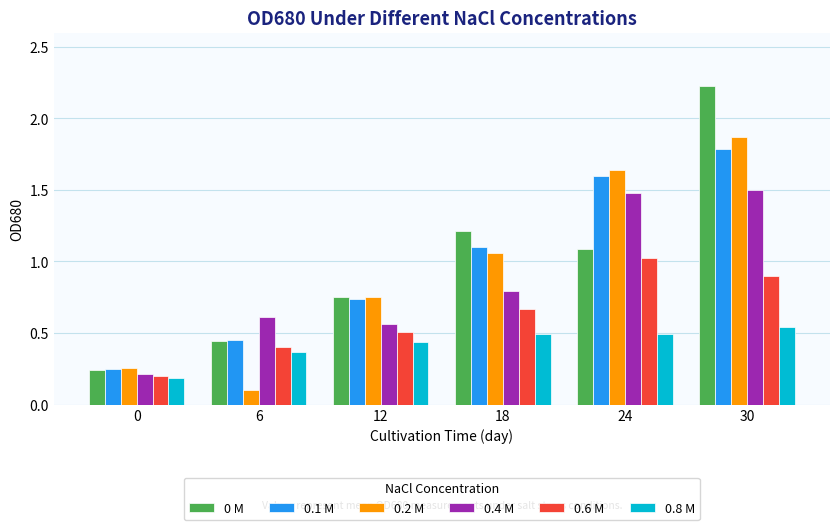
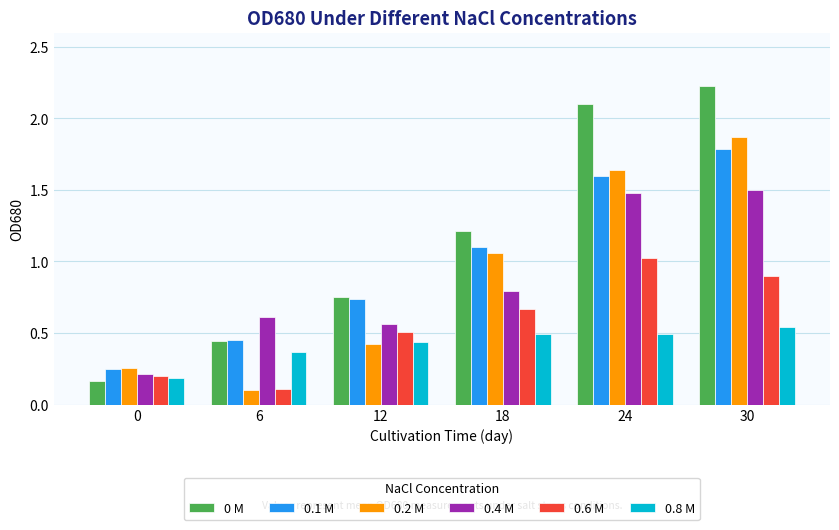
  {
    "0 M": {
-     "0": 0.25,
+     "0": 0.16,
      "6": 0.44,
      "12": 0.75,
      "18": 1.21,
-     "24": 1.09,
+     "24": 2.10,
      "30": 2.23
    },
    "0.2 M": {
      "0": 0.26,
      "6": 0.10,
-     "12": 0.75,
+     "12": 0.43,
      "18": 1.06,
      "24": 1.64,
      "30": 1.87
    },
    "0.4 M": {
      "0": 0.21,
      "6": 0.61,
      "12": 0.56,
      "18": 0.80,
      "24": 1.48,
      "30": 1.50
    },
    "0.6 M": {
      "0": 0.20,
-     "6": 0.41,
+     "6": 0.11,
      "12": 0.51,
      "18": 0.67,
      "24": 1.03,
      "30": 0.90
    }
  }
